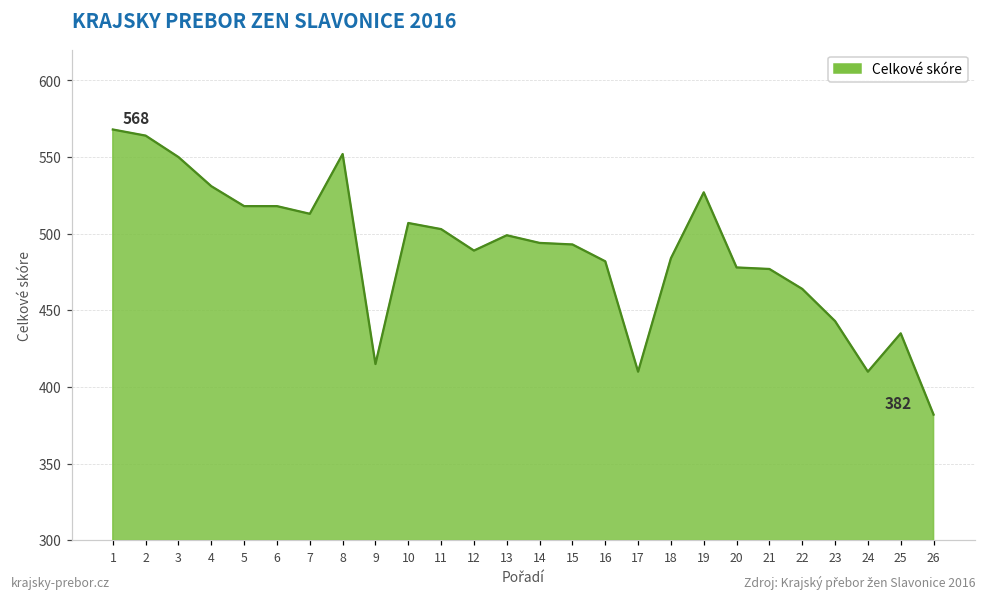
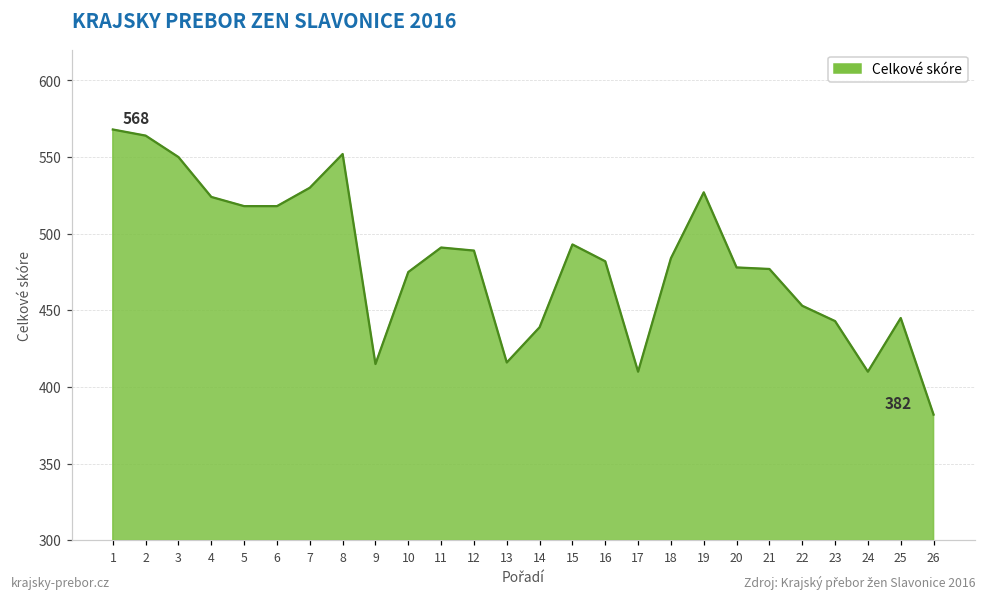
  {
    "3": 550,
-   "4": 531,
+   "4": 524,
    "5": 518,
    "6": 518,
-   "7": 513,
+   "7": 530,
    "8": 552,
    "9": 415,
-   "10": 507,
-   "11": 503,
+   "10": 475,
+   "11": 491,
    "12": 489,
-   "13": 499,
-   "14": 494,
+   "13": 416,
+   "14": 439,
    "15": 493,
    "16": 482,
    "17": 410,
    "18": 484,
    "19": 527,
    "20": 478,
    "21": 477,
-   "22": 464,
+   "22": 453,
    "23": 443,
    "24": 410,
-   "25": 435
+   "25": 445
  }
